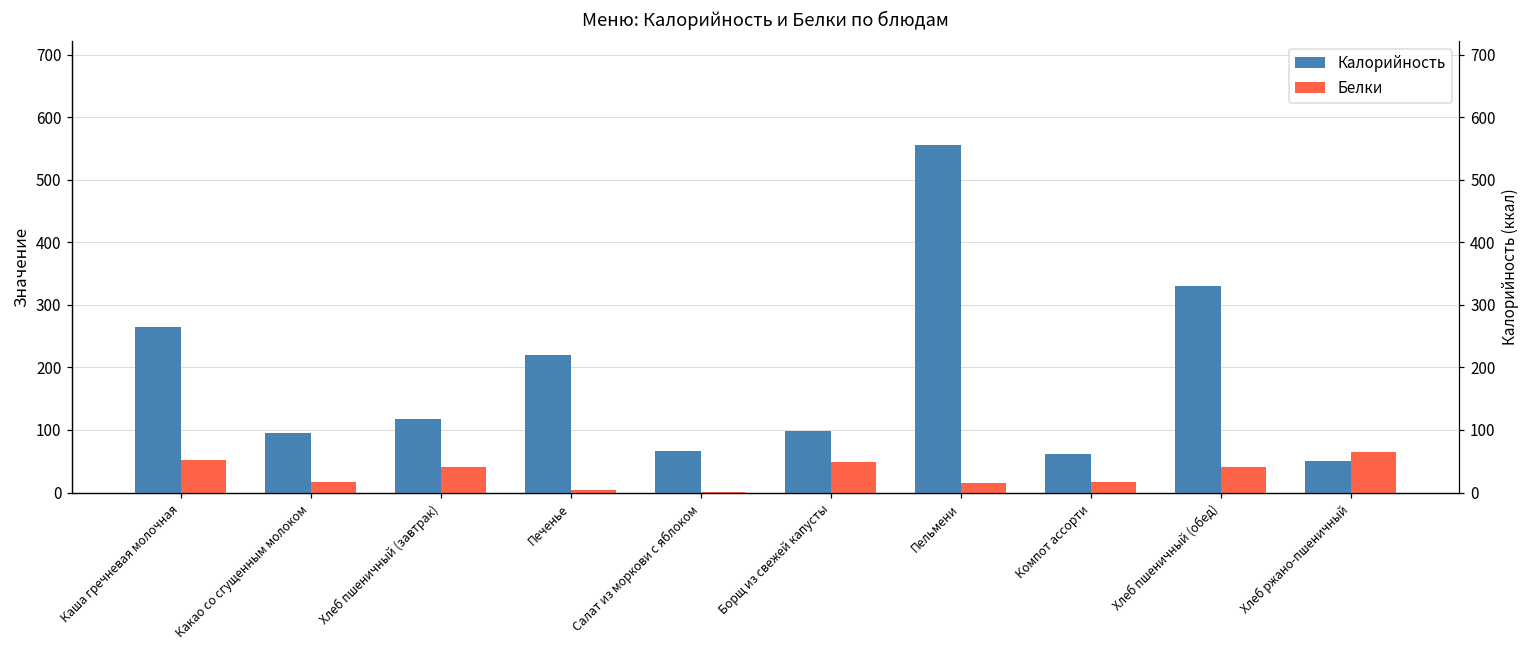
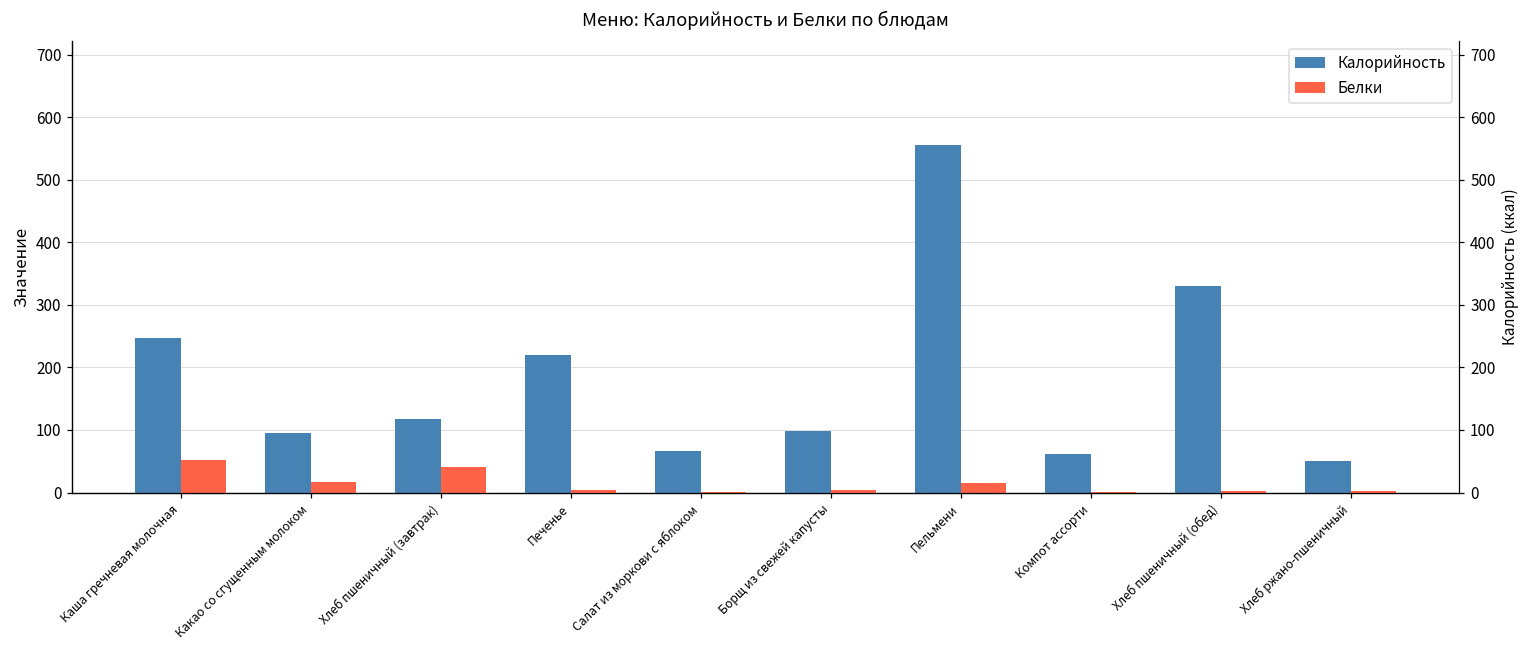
  {
    "Калорийность": {
-     "Каша гречневая молочная": 270,
+     "Каша гречневая молочная": 250,
      "Какао со сгущенным молоком": 100,
      "Хлеб пшеничный (завтрак)": 120,
      "Печенье": 220,
      "Салат из моркови с яблоком": 70,
      "Борщ из свежей капусты": 100,
      "Пельмени": 560,
      "Компот ассорти": 60,
      "Хлеб пшеничный (обед)": 330,
      "Хлеб ржано-пшеничный": 50
    },
    "Белки": {
      "Каша гречневая молочная": 50,
      "Какао со сгущенным молоком": 20,
      "Хлеб пшеничный (завтрак)": 40,
-     "Борщ из свежей капусты": 50,
+     "Борщ из свежей капусты": 0,
      "Пельмени": 10,
-     "Компот ассорти": 20,
-     "Хлеб пшеничный (обед)": 40,
-     "Хлеб ржано-пшеничный": 60
+     "Компот ассорти": 0,
+     "Хлеб пшеничный (обед)": 0,
+     "Хлеб ржано-пшеничный": 0
    }
  }
